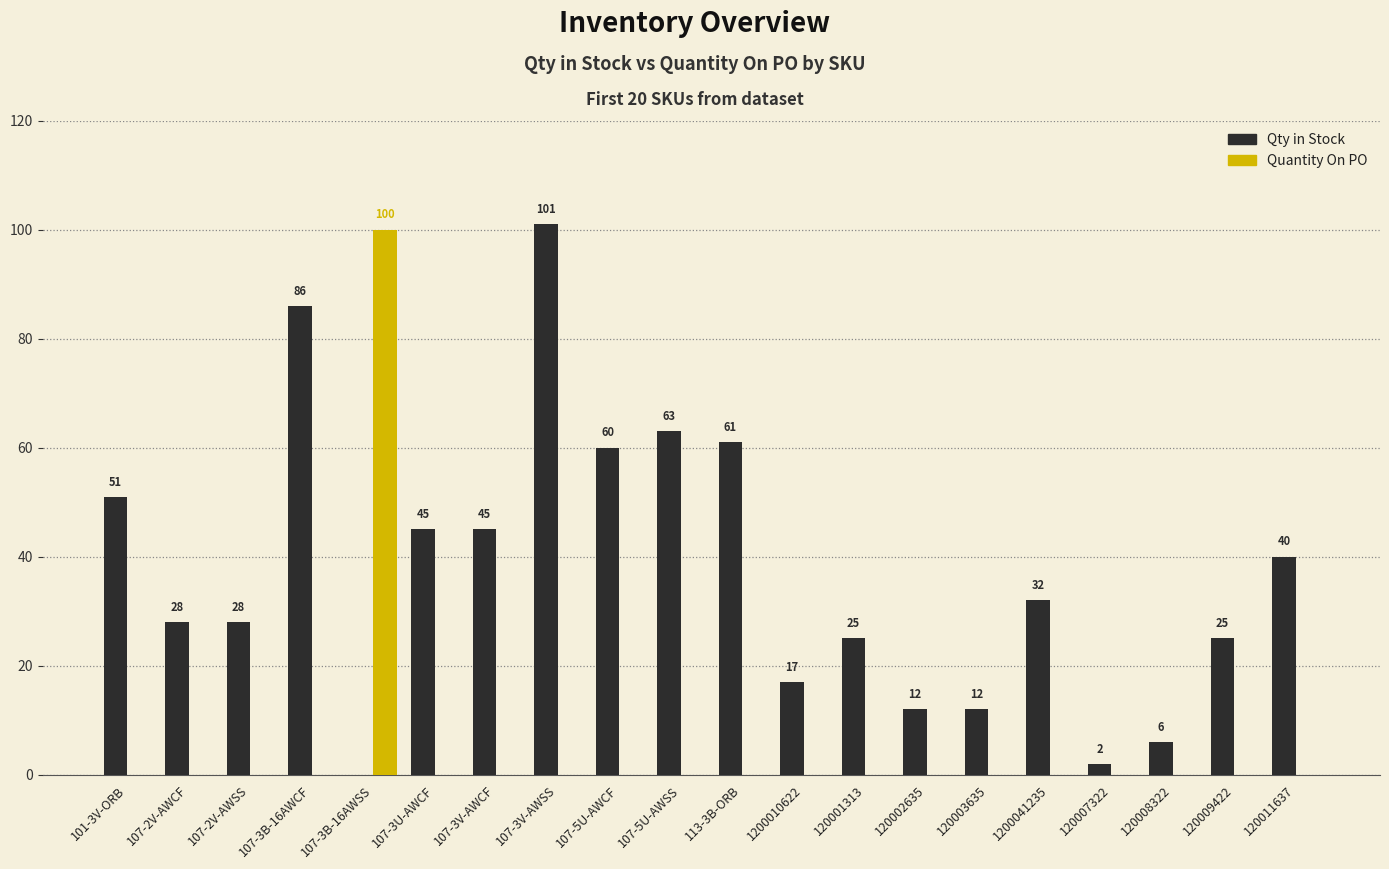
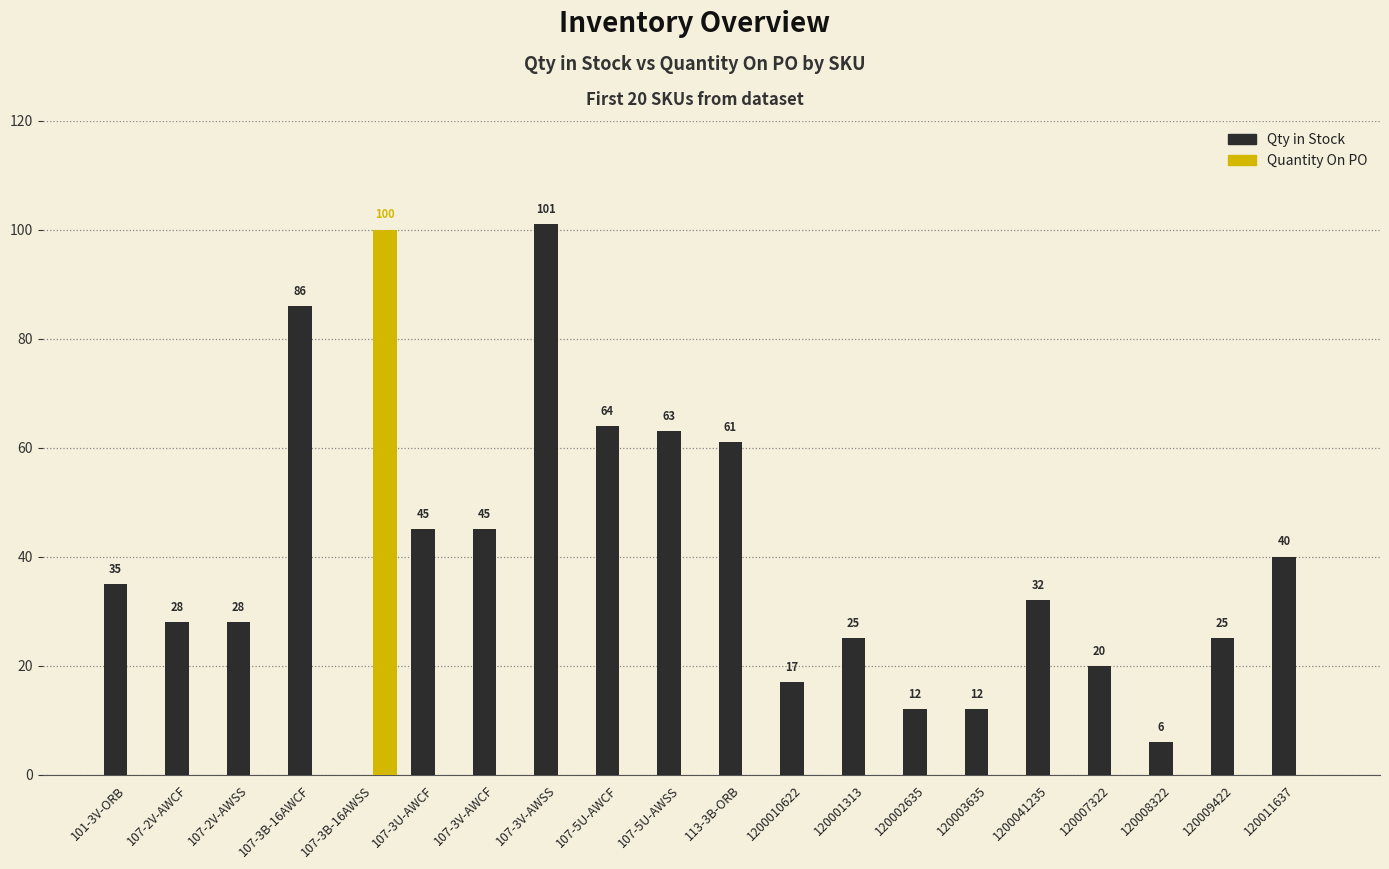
  {
    "Qty in Stock": {
-     "101-3V-ORB": 51,
+     "101-3V-ORB": 35,
      "107-2V-AWCF": 28,
      "107-2V-AWSS": 28,
      "107-3B-16AWCF": 86,
      "107-3U-AWCF": 45,
      "107-3V-AWCF": 45,
      "107-3V-AWSS": 101,
-     "107-5U-AWCF": 60,
+     "107-5U-AWCF": 64,
      "107-5U-AWSS": 63,
      "113-3B-ORB": 61,
      "1200010622": 17,
      "120001313": 25,
      "120002635": 12,
      "120003635": 12,
      "1200041235": 32,
-     "120007322": 2,
+     "120007322": 20,
      "120008322": 6,
      "120009422": 25,
      "120011637": 40
    },
    "Quantity On PO": {
      "107-3B-16AWSS": 100
    }
  }
